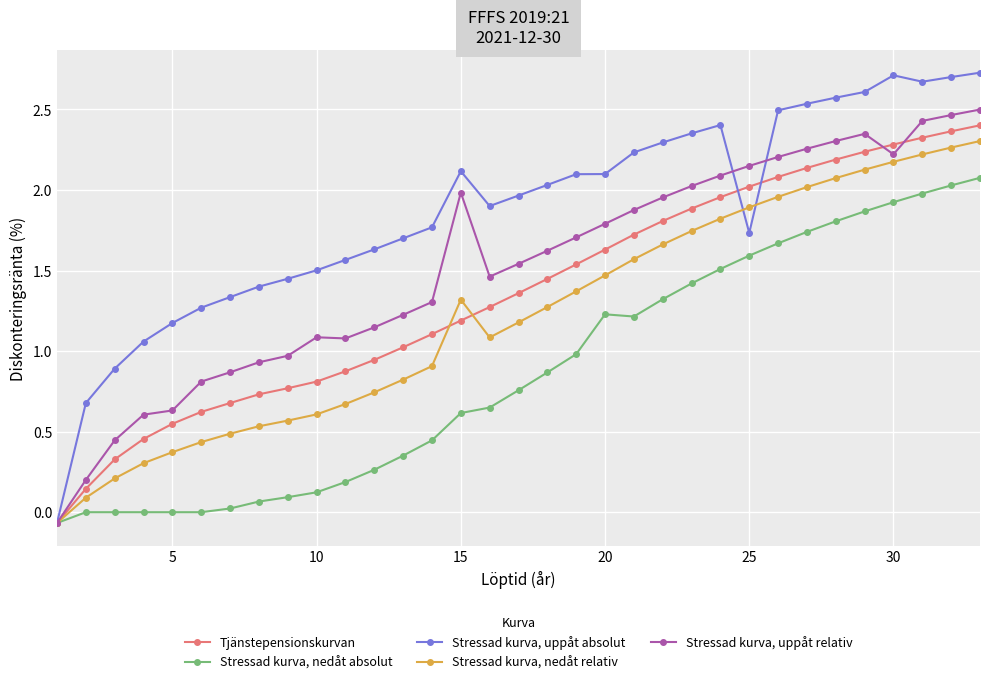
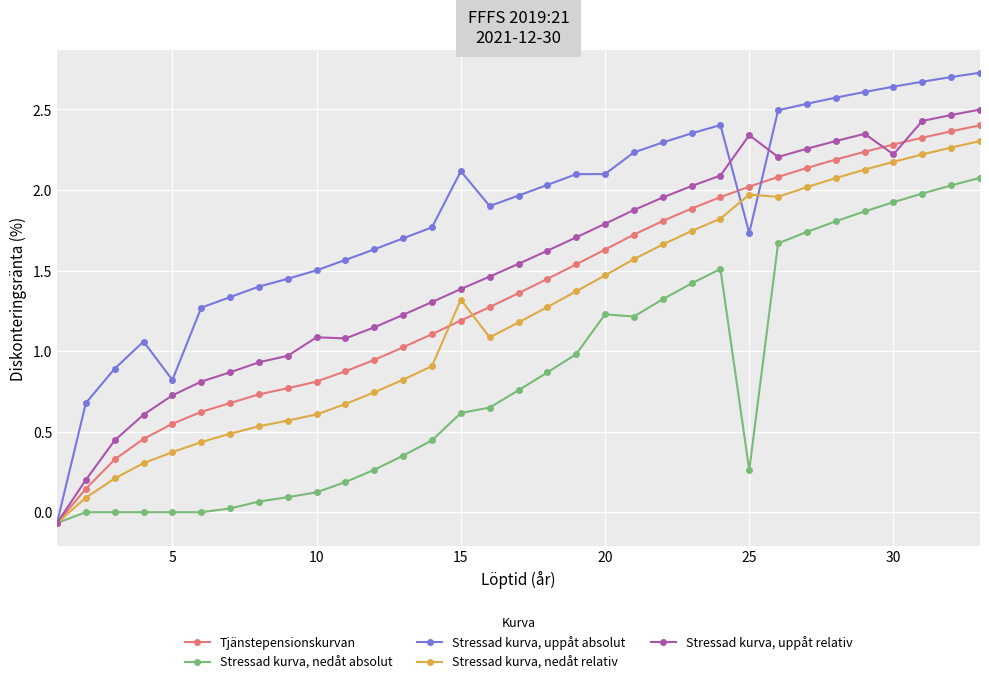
  {
    "Tjänstepensionskurvan": {
      "5": 0.55,
      "10": 0.81,
      "15": 1.19,
      "20": 1.63,
      "25": 2.02,
      "30": 2.28
    },
    "Stressad kurva, nedåt absolut": {
      "5": 0.00,
      "10": 0.12,
      "15": 0.62,
      "20": 1.23,
-     "25": 1.59,
+     "25": 0.26,
      "30": 1.92
    },
    "Stressad kurva, uppåt absolut": {
-     "5": 1.17,
+     "5": 0.82,
      "10": 1.50,
      "15": 2.12,
      "20": 2.10,
      "25": 1.73,
-     "30": 2.71
+     "30": 2.64
    },
    "Stressad kurva, nedåt relativ": {
      "5": 0.37,
      "10": 0.61,
      "15": 1.32,
      "20": 1.47,
-     "25": 1.89,
+     "25": 1.97,
      "30": 2.18
    },
    "Stressad kurva, uppåt relativ": {
-     "5": 0.63,
+     "5": 0.73,
      "10": 1.09,
-     "15": 1.98,
+     "15": 1.39,
      "20": 1.79,
-     "25": 2.15,
+     "25": 2.34,
      "30": 2.22
    }
  }
